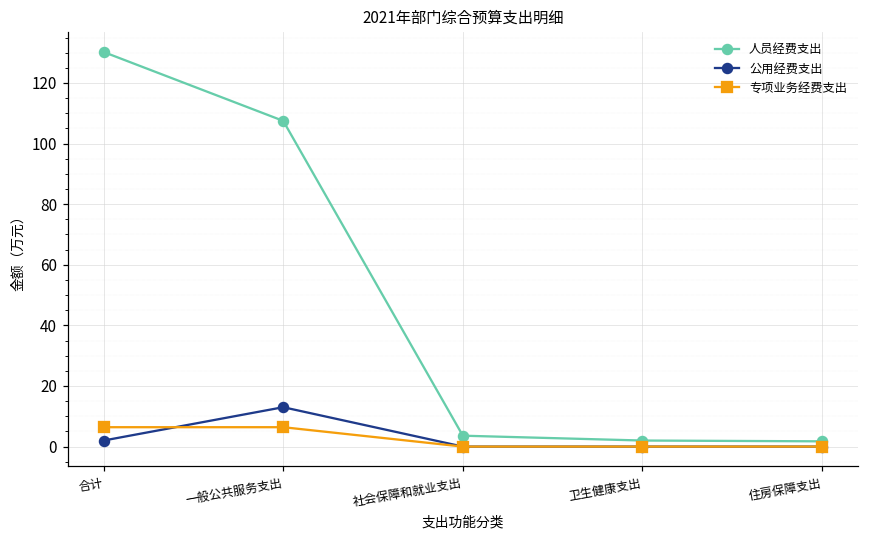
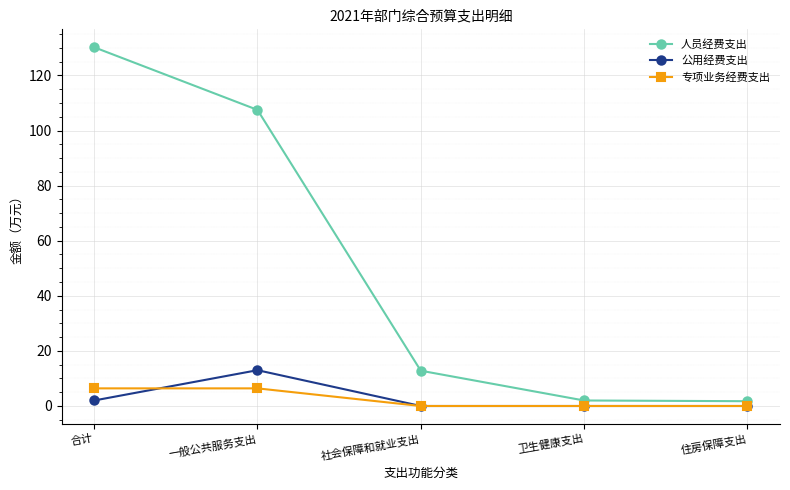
  {
    "人员经费支出": {
      "合计": 130,
      "一般公共服务支出": 108,
-     "社会保障和就业支出": 4,
+     "社会保障和就业支出": 13,
      "卫生健康支出": 2,
      "住房保障支出": 2
    },
    "公用经费支出": {
      "合计": 2,
      "一般公共服务支出": 13
    },
    "专项业务经费支出": {
      "合计": 6,
      "一般公共服务支出": 6
    }
  }
